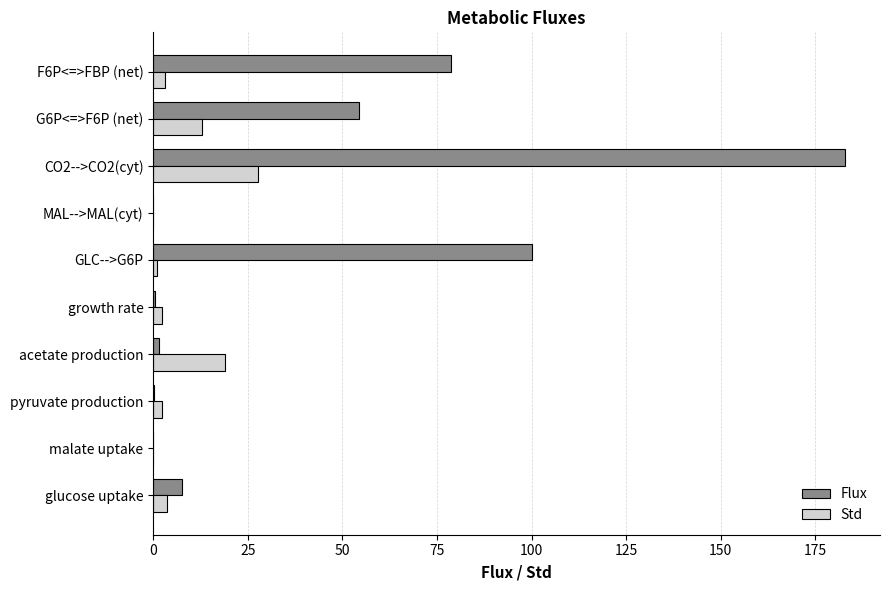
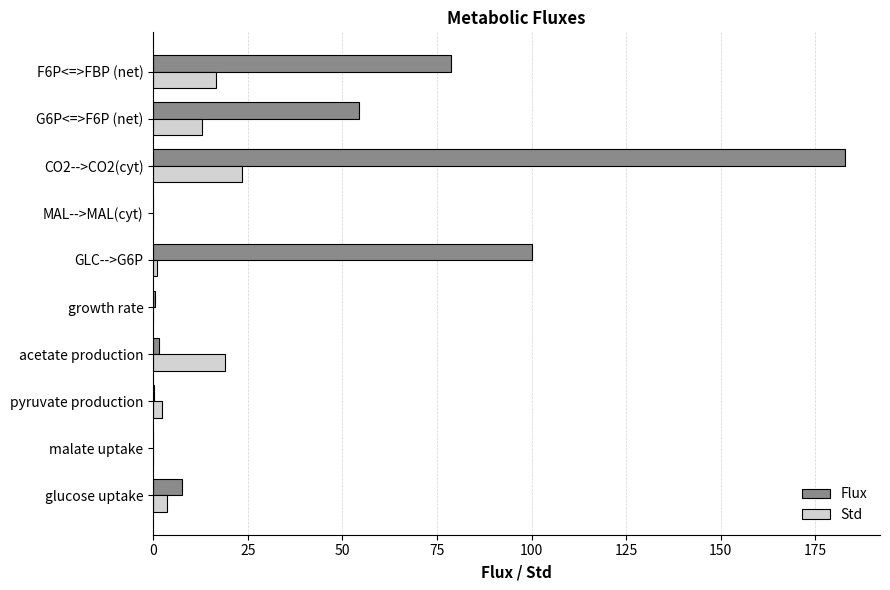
  {
    "Flux": {
      "F6P<=>FBP (net)": 79,
      "G6P<=>F6P (net)": 54,
      "CO2-->CO2(cyt)": 183,
      "MAL-->MAL(cyt)": 0,
      "GLC-->G6P": 100,
      "acetate production": 2,
      "malate uptake": 0,
      "glucose uptake": 8
    },
    "Std": {
-     "F6P<=>FBP (net)": 3,
+     "F6P<=>FBP (net)": 16,
      "G6P<=>F6P (net)": 13,
-     "CO2-->CO2(cyt)": 28,
+     "CO2-->CO2(cyt)": 24,
      "MAL-->MAL(cyt)": 0,
      "GLC-->G6P": 1,
-     "growth rate": 2,
+     "growth rate": 0,
      "acetate production": 19,
      "pyruvate production": 2,
      "malate uptake": 0,
      "glucose uptake": 4
    }
  }
